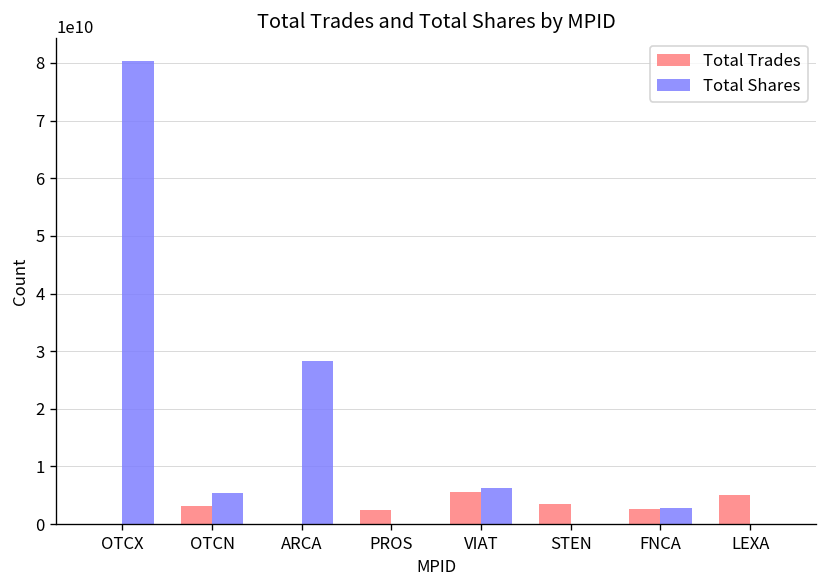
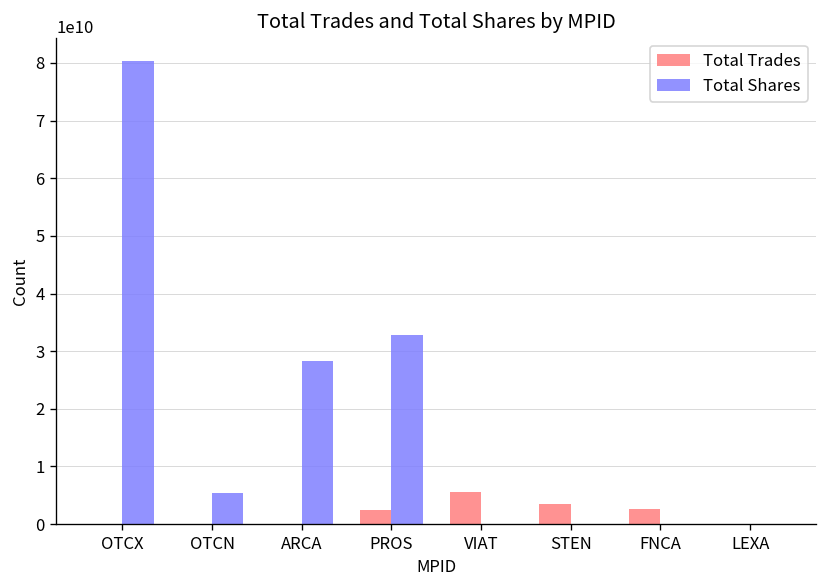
  {
    "Total Trades": {
-     "OTCN": 3000000000,
+     "OTCN": 0,
      "PROS": 3000000000,
      "VIAT": 6000000000,
      "STEN": 3000000000,
      "FNCA": 3000000000,
-     "LEXA": 5000000000
+     "LEXA": 0
    },
    "Total Shares": {
      "OTCX": 80000000000,
      "OTCN": 5000000000,
      "ARCA": 28000000000,
-     "PROS": 0,
-     "VIAT": 6000000000,
-     "FNCA": 3000000000
+     "PROS": 33000000000,
+     "VIAT": 0,
+     "FNCA": 0
    }
  }
